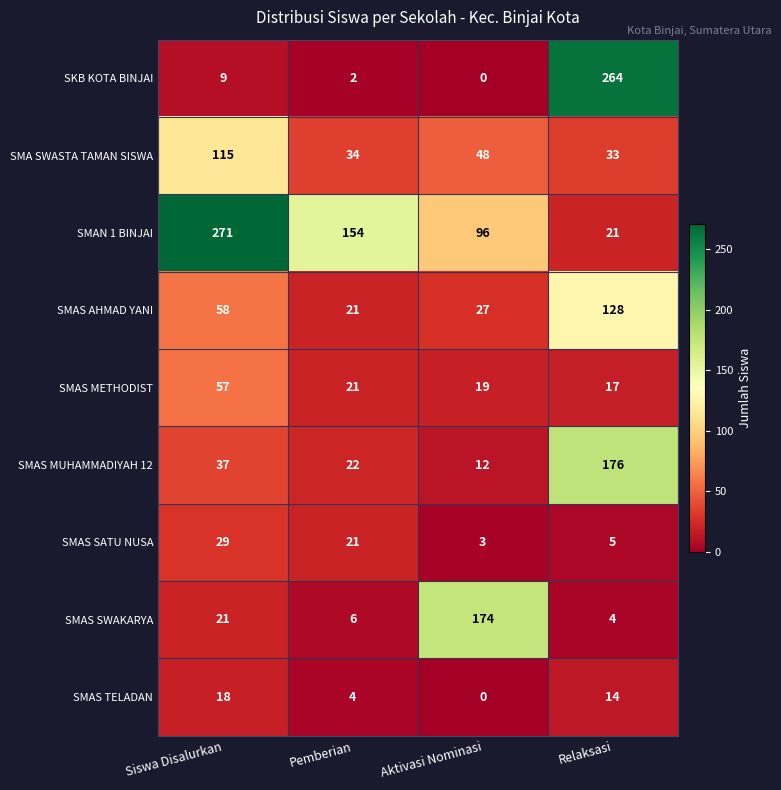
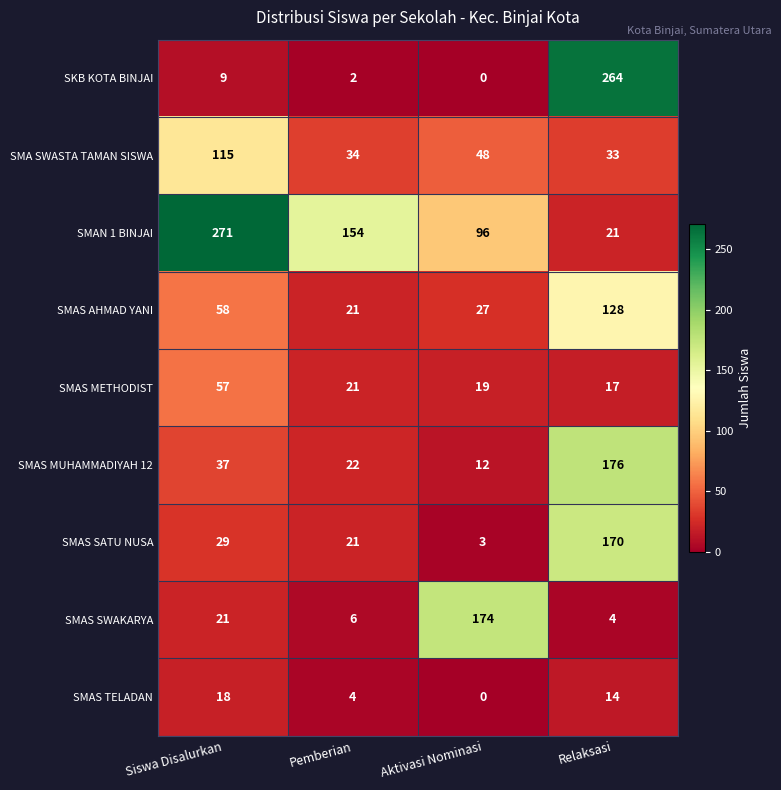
  {
    "SKB KOTA BINJAI": {
      "Siswa Disalurkan": 9,
      "Pemberian": 2,
      "Aktivasi Nominasi": 0,
      "Relaksasi": 264
    },
    "SMA SWASTA TAMAN SISWA": {
      "Siswa Disalurkan": 115,
      "Pemberian": 34,
      "Aktivasi Nominasi": 48,
      "Relaksasi": 33
    },
    "SMAN 1 BINJAI": {
      "Siswa Disalurkan": 271,
      "Pemberian": 154,
      "Aktivasi Nominasi": 96,
      "Relaksasi": 21
    },
    "SMAS AHMAD YANI": {
      "Siswa Disalurkan": 58,
      "Pemberian": 21,
      "Aktivasi Nominasi": 27,
      "Relaksasi": 128
    },
    "SMAS METHODIST": {
      "Siswa Disalurkan": 57,
      "Pemberian": 21,
      "Aktivasi Nominasi": 19,
      "Relaksasi": 17
    },
    "SMAS MUHAMMADIYAH 12": {
      "Siswa Disalurkan": 37,
      "Pemberian": 22,
      "Aktivasi Nominasi": 12,
      "Relaksasi": 176
    },
    "SMAS SATU NUSA": {
      "Siswa Disalurkan": 29,
      "Pemberian": 21,
      "Aktivasi Nominasi": 3,
-     "Relaksasi": 5
+     "Relaksasi": 170
    },
    "SMAS SWAKARYA": {
      "Siswa Disalurkan": 21,
      "Pemberian": 6,
      "Aktivasi Nominasi": 174,
      "Relaksasi": 4
    },
    "SMAS TELADAN": {
      "Siswa Disalurkan": 18,
      "Pemberian": 4,
      "Aktivasi Nominasi": 0,
      "Relaksasi": 14
    }
  }
